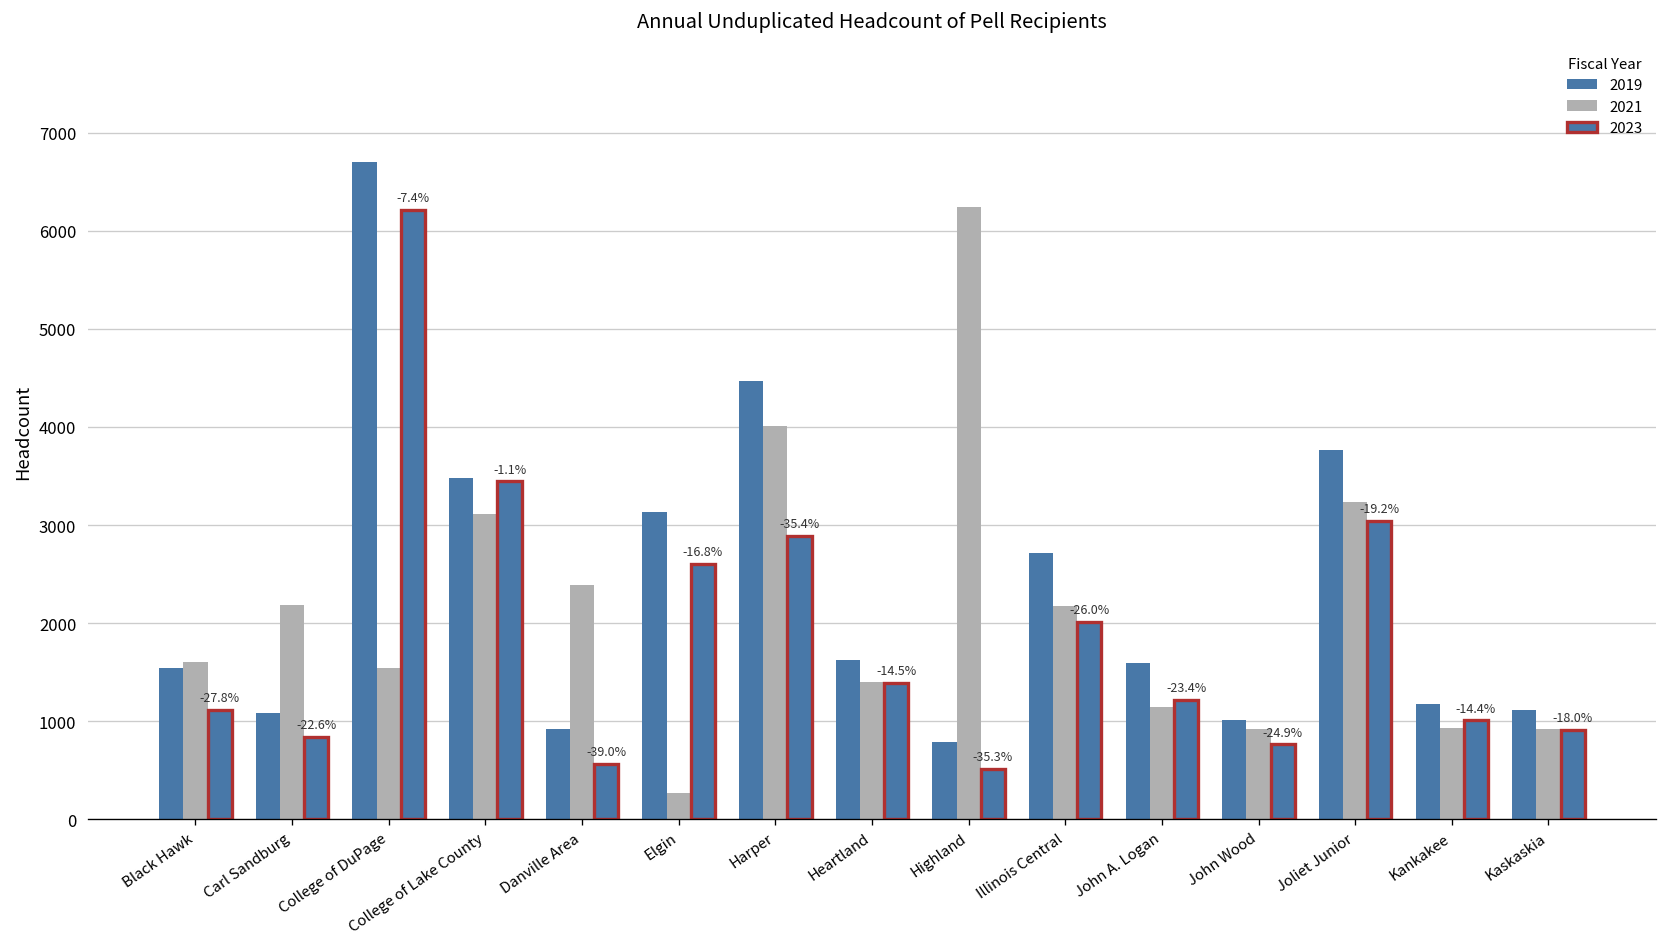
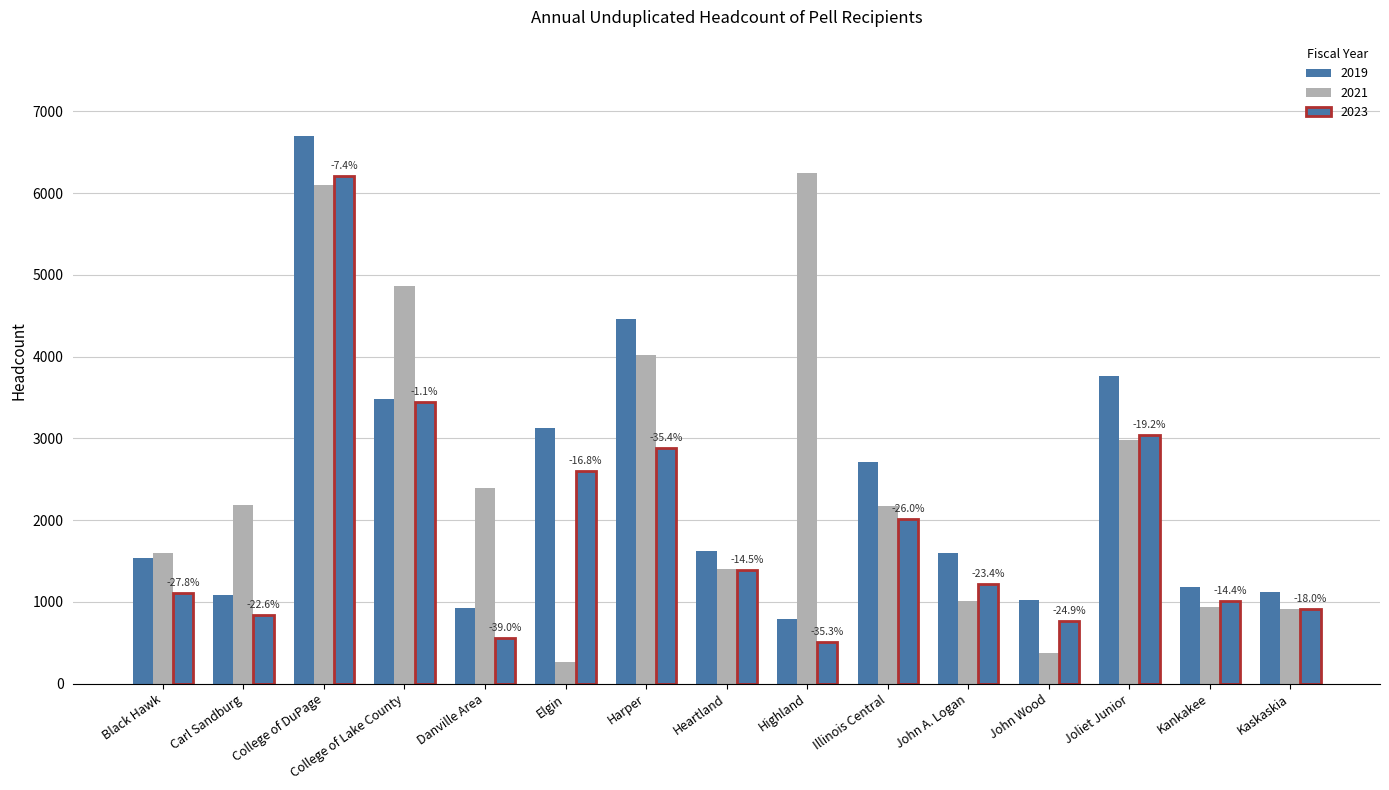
  {
    "2021": {
      "Black Hawk": 1600,
      "Carl Sandburg": 2200,
-     "College of DuPage": 1500,
-     "College of Lake County": 3100,
+     "College of DuPage": 6100,
+     "College of Lake County": 4900,
      "Danville Area": 2400,
      "Elgin": 300,
      "Harper": 4000,
      "Highland": 6200,
-     "John A. Logan": 1100,
-     "John Wood": 900,
-     "Joliet Junior": 3200,
+     "John A. Logan": 1000,
+     "John Wood": 400,
+     "Joliet Junior": 3000,
      "Kankakee": 900,
      "Kaskaskia": 900
    }
  }
